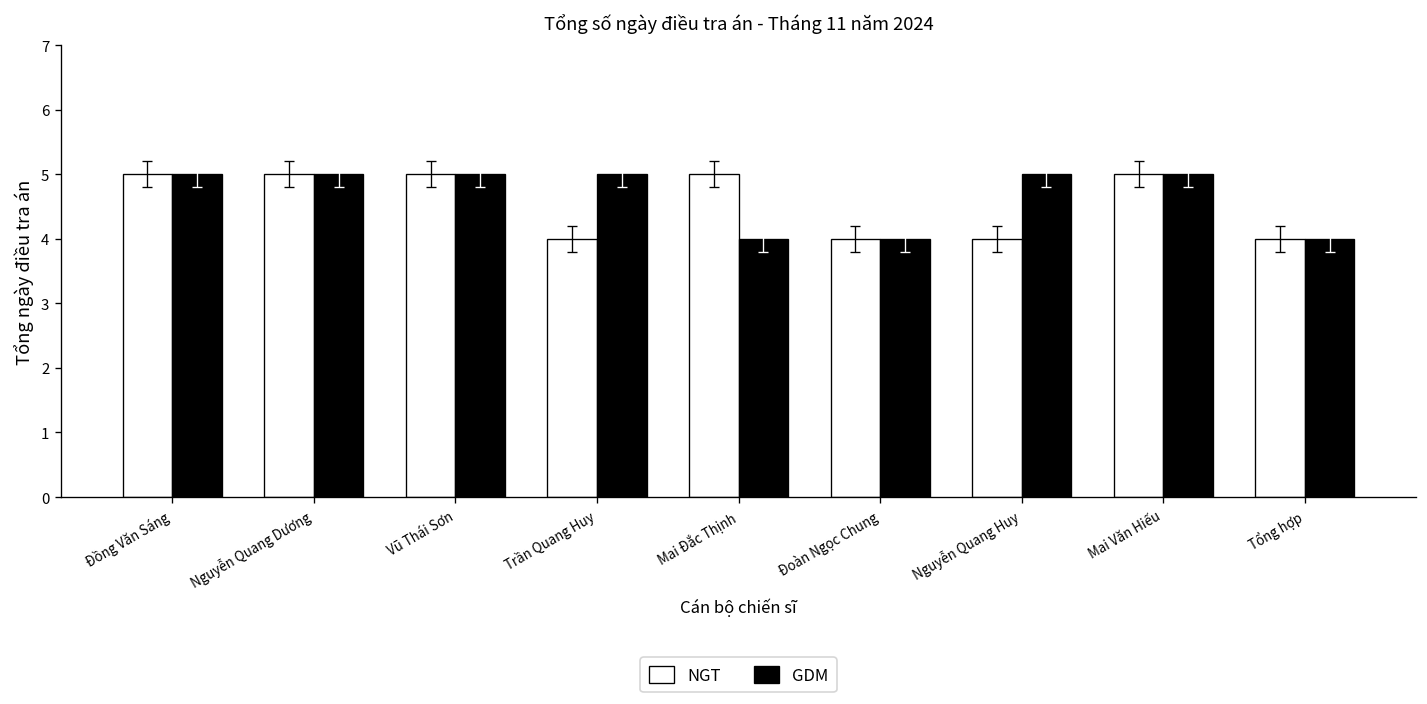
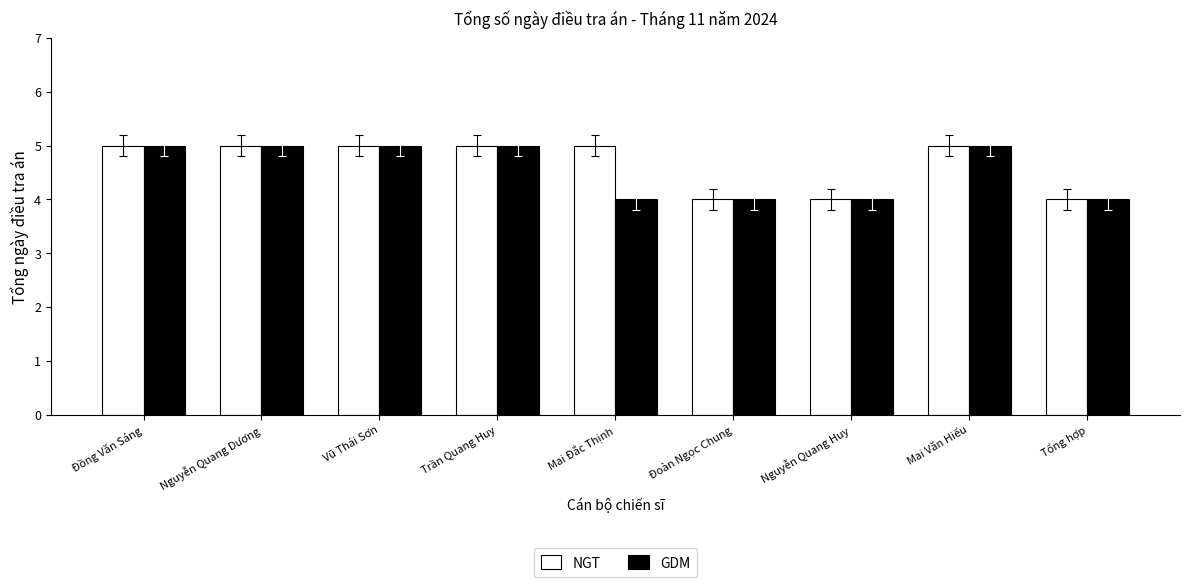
  {
    "NGT": {
      "Đồng Văn Sáng": 5,
      "Nguyễn Quang Dương": 5,
      "Vũ Thái Sơn": 5,
-     "Trần Quang Huy": 4,
+     "Trần Quang Huy": 5,
      "Mai Đắc Thịnh": 5,
      "Đoàn Ngọc Chung": 4,
      "Nguyễn Quang Huy": 4,
      "Mai Văn Hiếu": 5,
      "Tổng hợp": 4
    },
    "GDM": {
      "Đồng Văn Sáng": 5,
      "Nguyễn Quang Dương": 5,
      "Vũ Thái Sơn": 5,
      "Trần Quang Huy": 5,
      "Mai Đắc Thịnh": 4,
      "Đoàn Ngọc Chung": 4,
-     "Nguyễn Quang Huy": 5,
+     "Nguyễn Quang Huy": 4,
      "Mai Văn Hiếu": 5,
      "Tổng hợp": 4
    }
  }
